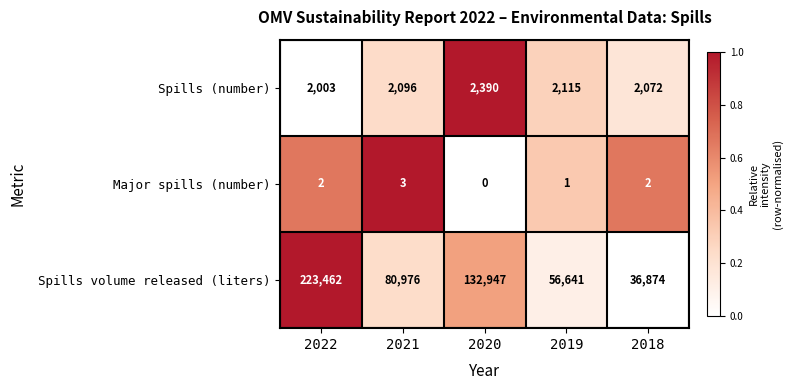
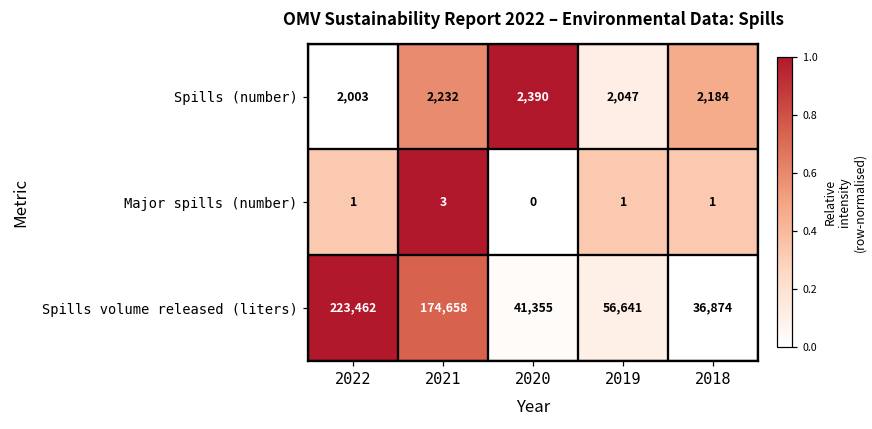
  {
    "Spills (number)": {
      "2022": "2,003",
-     "2021": "2,096",
+     "2021": "2,232",
      "2020": "2,390",
-     "2019": "2,115",
-     "2018": "2,072"
+     "2019": "2,047",
+     "2018": "2,184"
    },
    "Major spills (number)": {
-     "2022": "2",
+     "2022": "1",
      "2021": "3",
      "2020": "0",
      "2019": "1",
-     "2018": "2"
+     "2018": "1"
    },
    "Spills volume released (liters)": {
      "2022": "223,462",
-     "2021": "80,976",
-     "2020": "132,947",
+     "2021": "174,658",
+     "2020": "41,355",
      "2019": "56,641",
      "2018": "36,874"
    }
  }
